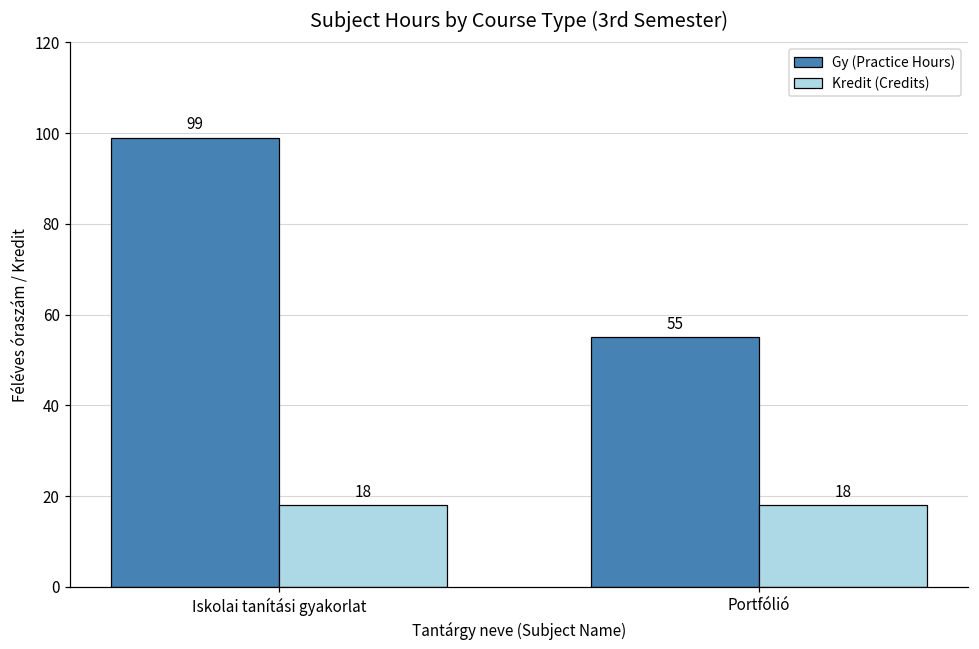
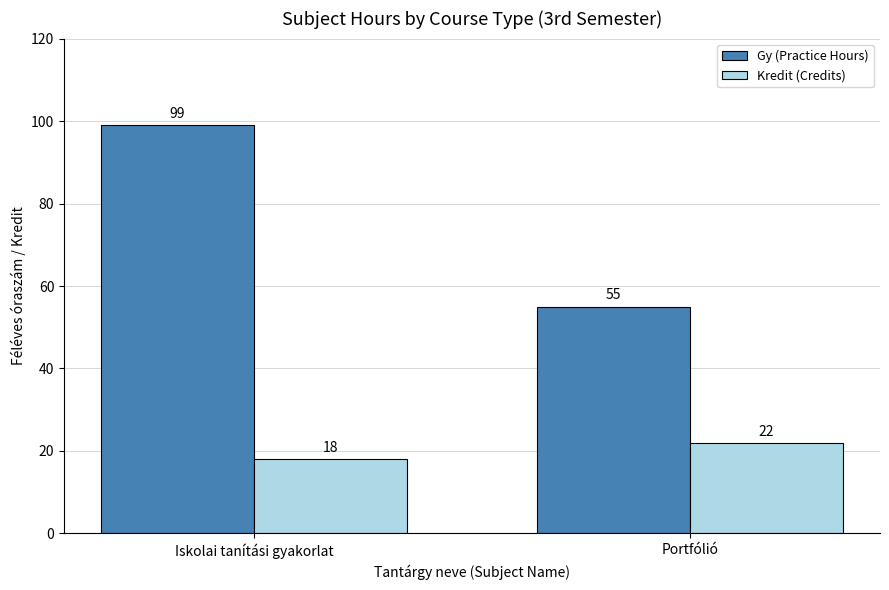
  {
    "Gy (Practice Hours)": {
      "Iskolai tanítási gyakorlat": 99,
      "Portfólió": 55
    },
    "Kredit (Credits)": {
      "Iskolai tanítási gyakorlat": 18,
-     "Portfólió": 18
+     "Portfólió": 22
    }
  }
